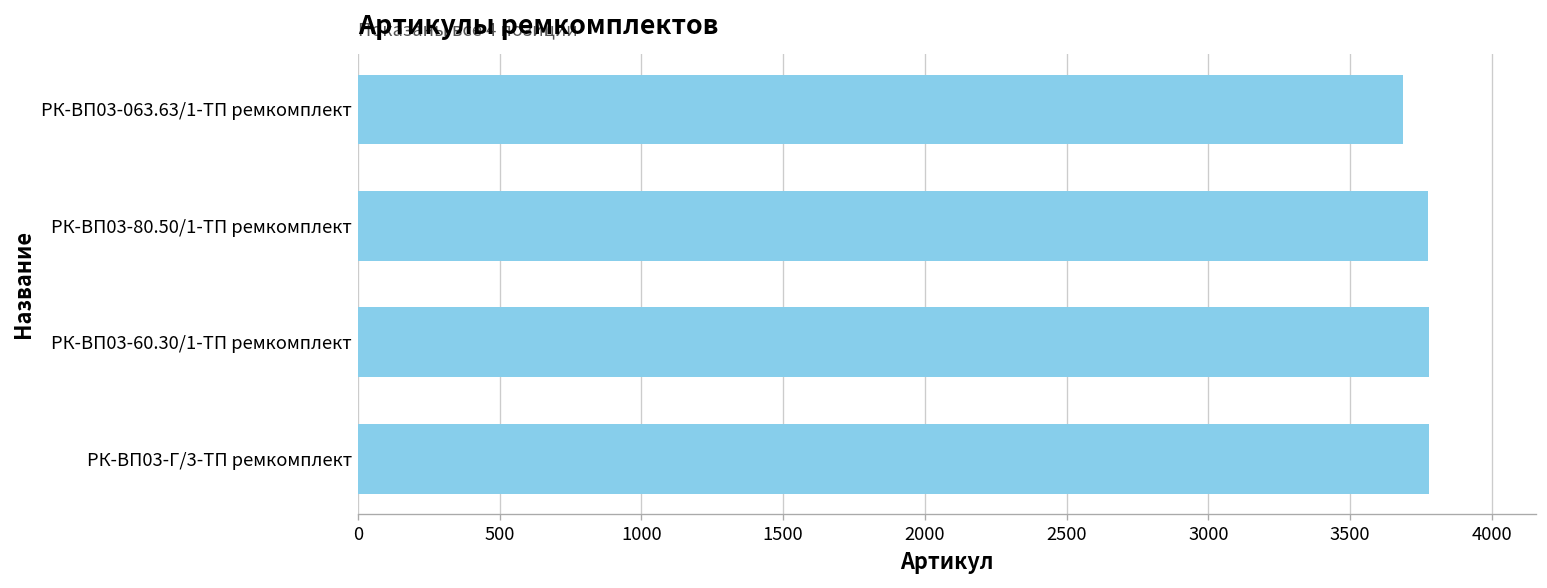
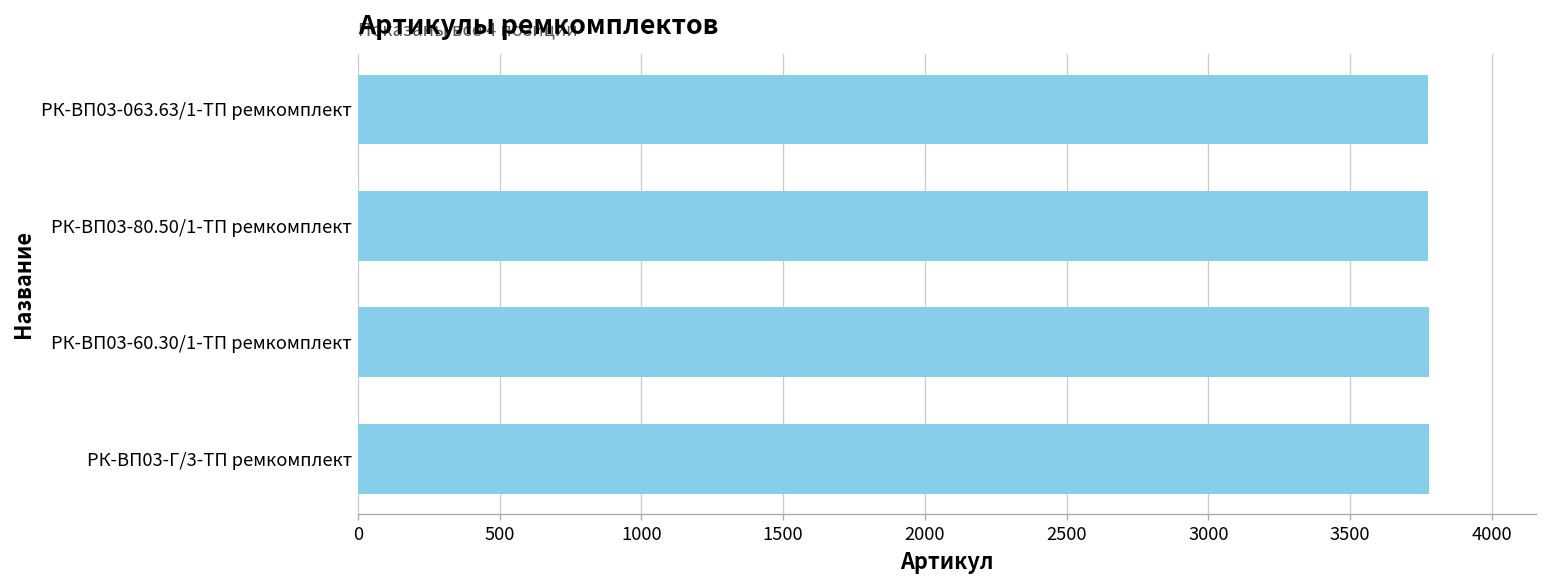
  {
-   "РК-ВП03-063.63/1-ТП ремкомплект": 3690,
+   "РК-ВП03-063.63/1-ТП ремкомплект": 3780,
    "РК-ВП03-80.50/1-ТП ремкомплект": 3780,
    "РК-ВП03-60.30/1-ТП ремкомплект": 3780,
    "РК-ВП03-Г/3-ТП ремкомплект": 3780
  }
